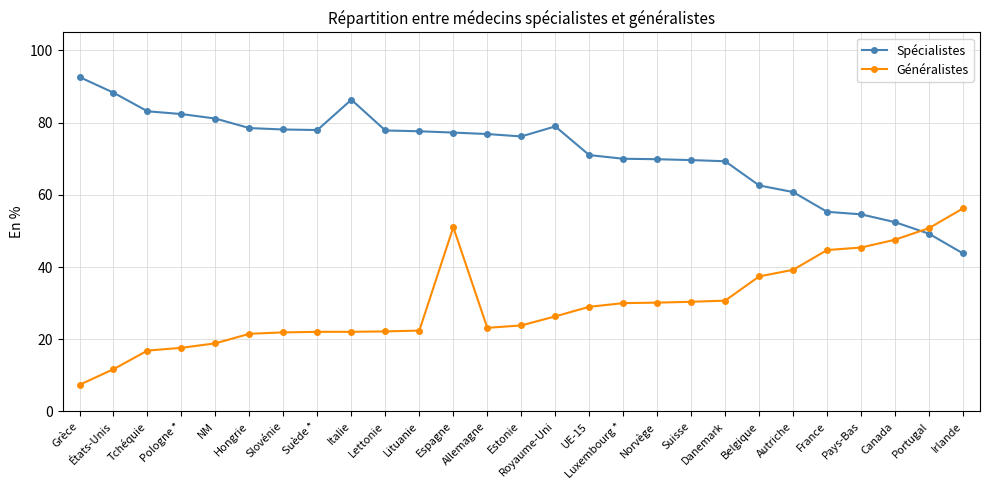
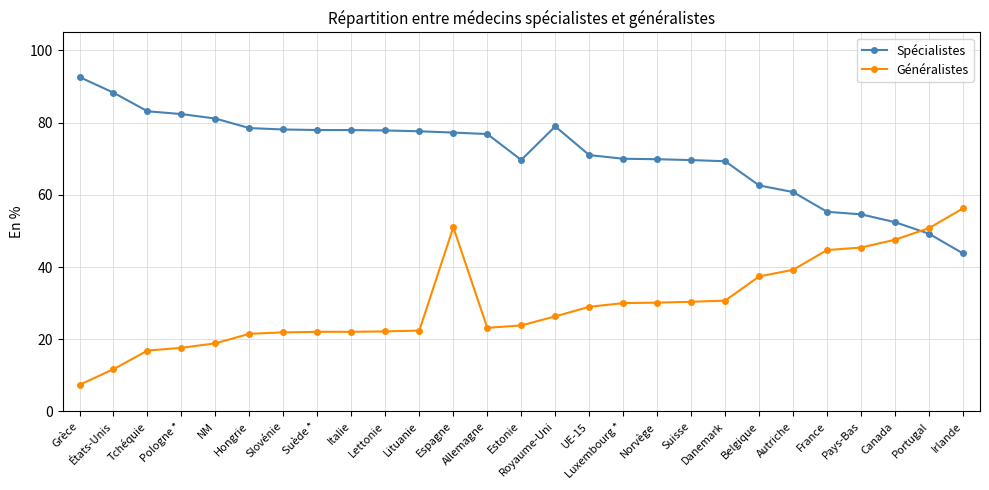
  {
    "Spécialistes": {
      "Grèce": 93,
      "États-Unis": 88,
      "Tchéquie": 83,
      "Pologne *": 82,
      "NM": 81,
      "Hongrie": 78,
      "Slovénie": 78,
      "Suède *": 78,
-     "Italie": 86,
+     "Italie": 78,
      "Lettonie": 78,
      "Lituanie": 78,
      "Espagne": 77,
      "Allemagne": 77,
-     "Estonie": 76,
+     "Estonie": 70,
      "Royaume-Uni": 79,
      "UE-15": 71,
      "Luxembourg *": 70,
      "Norvège": 70,
      "Suisse": 70,
      "Danemark": 69,
      "Belgique": 63,
      "Autriche": 61,
      "France": 55,
      "Pays-Bas": 55,
      "Canada": 52,
      "Portugal": 49,
      "Irlande": 44
    },
    "Généralistes": {
      "Grèce": 7,
      "États-Unis": 12,
      "Tchéquie": 17,
      "Pologne *": 18,
      "NM": 19,
      "Hongrie": 22,
      "Slovénie": 22,
      "Suède *": 22,
      "Italie": 22,
      "Lettonie": 22,
      "Lituanie": 22,
      "Espagne": 51,
      "Allemagne": 23,
      "Estonie": 24,
      "Royaume-Uni": 26,
      "UE-15": 29,
      "Luxembourg *": 30,
      "Norvège": 30,
      "Suisse": 30,
      "Danemark": 31,
      "Belgique": 37,
      "Autriche": 39,
      "France": 45,
      "Pays-Bas": 45,
      "Canada": 48,
      "Portugal": 51,
      "Irlande": 56
    }
  }
